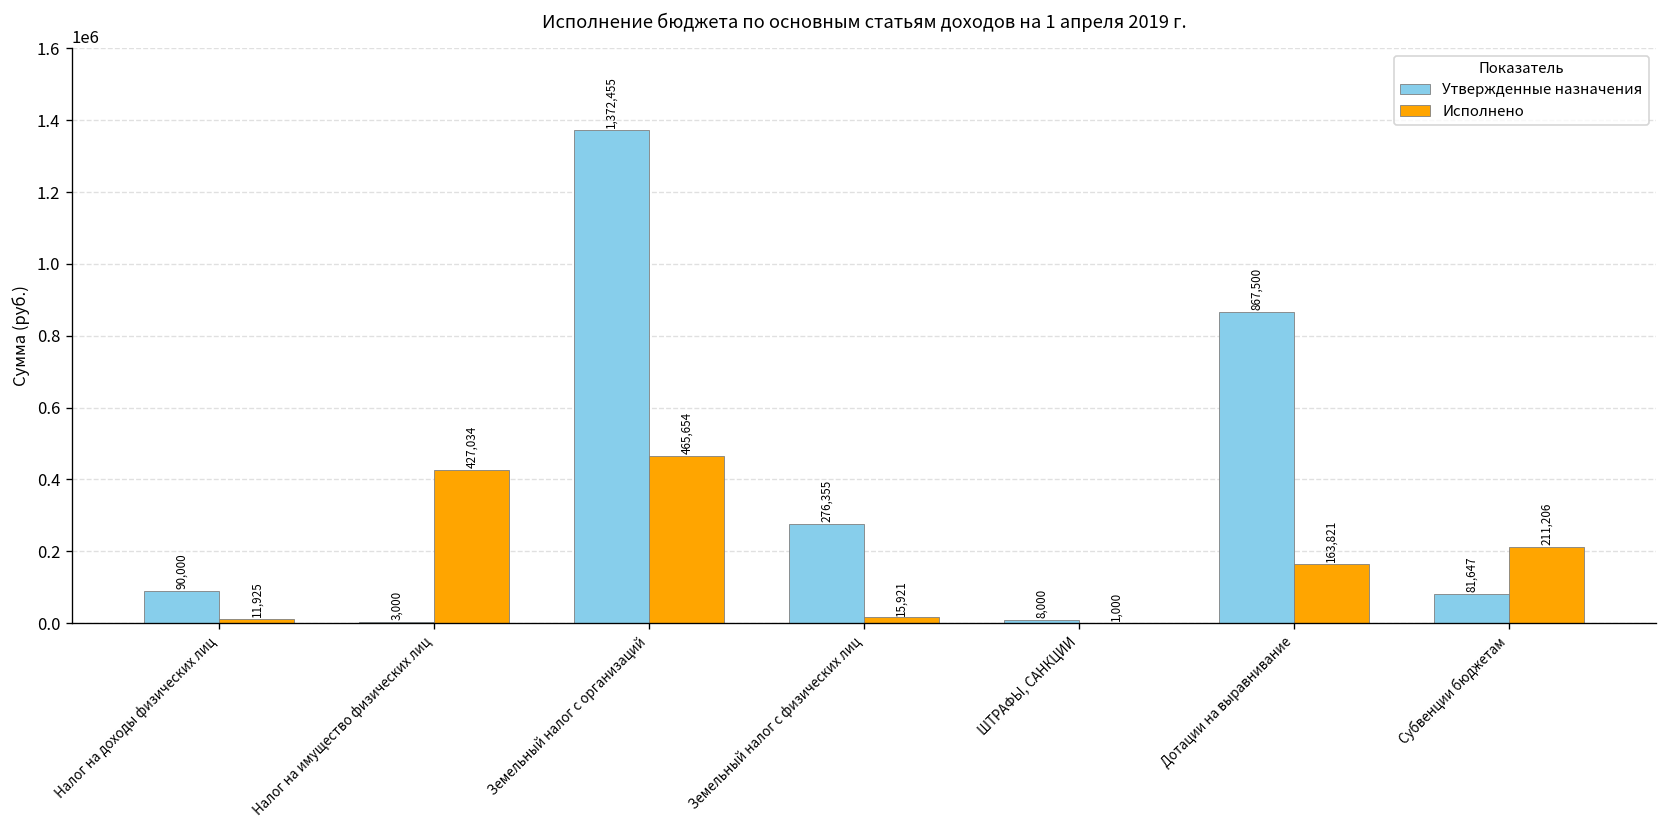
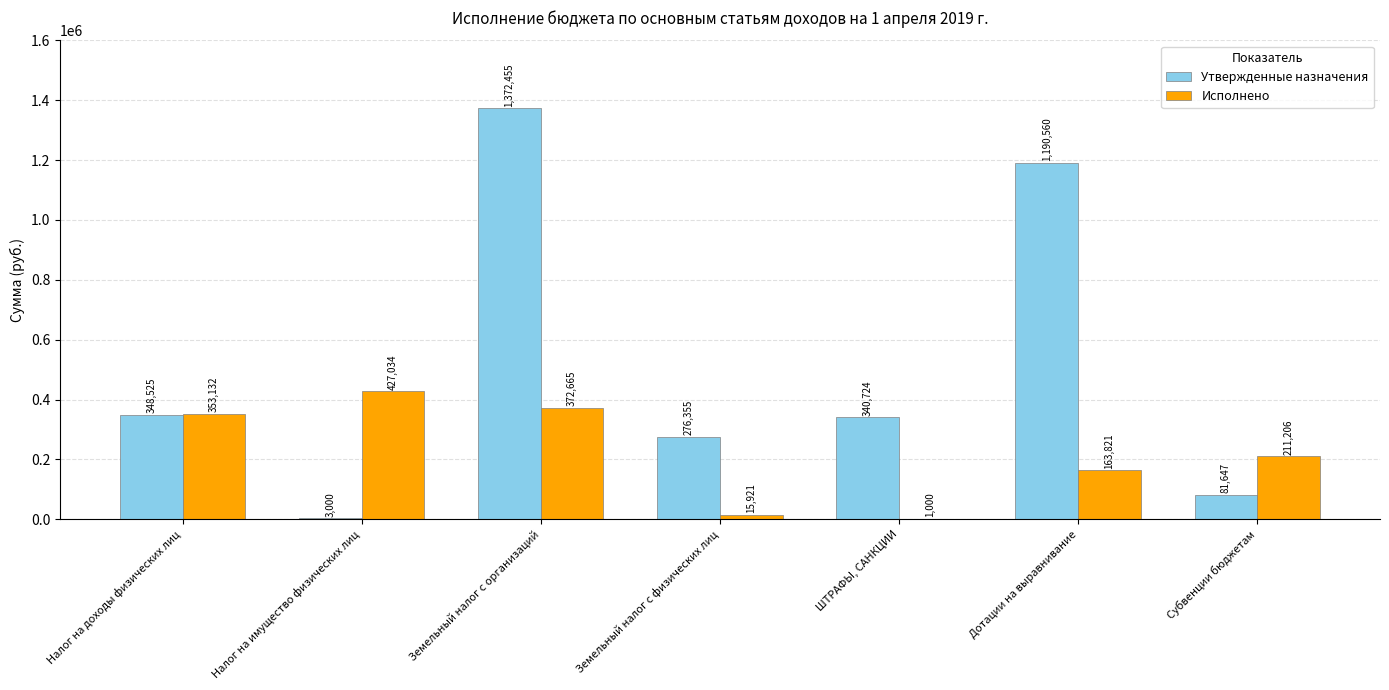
  {
    "Утвержденные назначения": {
-     "Налог на доходы физических лиц": "90,000",
+     "Налог на доходы физических лиц": "348,525",
      "Налог на имущество физических лиц": "3,000",
      "Земельный налог с организаций": "1,372,455",
      "Земельный налог с физических лиц": "276,355",
-     "ШТРАФЫ, САНКЦИИ": "8,000",
-     "Дотации на выравнивание": "867,500",
+     "ШТРАФЫ, САНКЦИИ": "340,724",
+     "Дотации на выравнивание": "1,190,560",
      "Субвенции бюджетам": "81,647"
    },
    "Исполнено": {
-     "Налог на доходы физических лиц": "11,925",
+     "Налог на доходы физических лиц": "353,132",
      "Налог на имущество физических лиц": "427,034",
-     "Земельный налог с организаций": "465,654",
+     "Земельный налог с организаций": "372,665",
      "Земельный налог с физических лиц": "15,921",
      "ШТРАФЫ, САНКЦИИ": "1,000",
      "Дотации на выравнивание": "163,821",
      "Субвенции бюджетам": "211,206"
    }
  }
